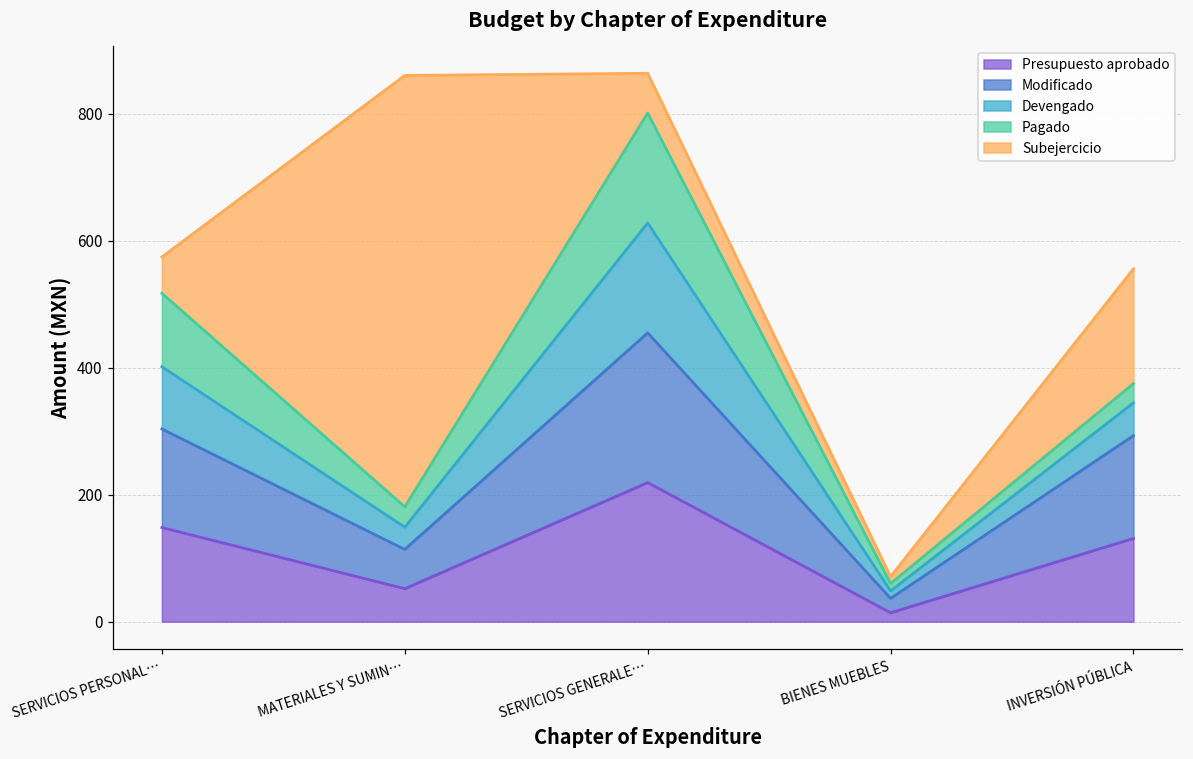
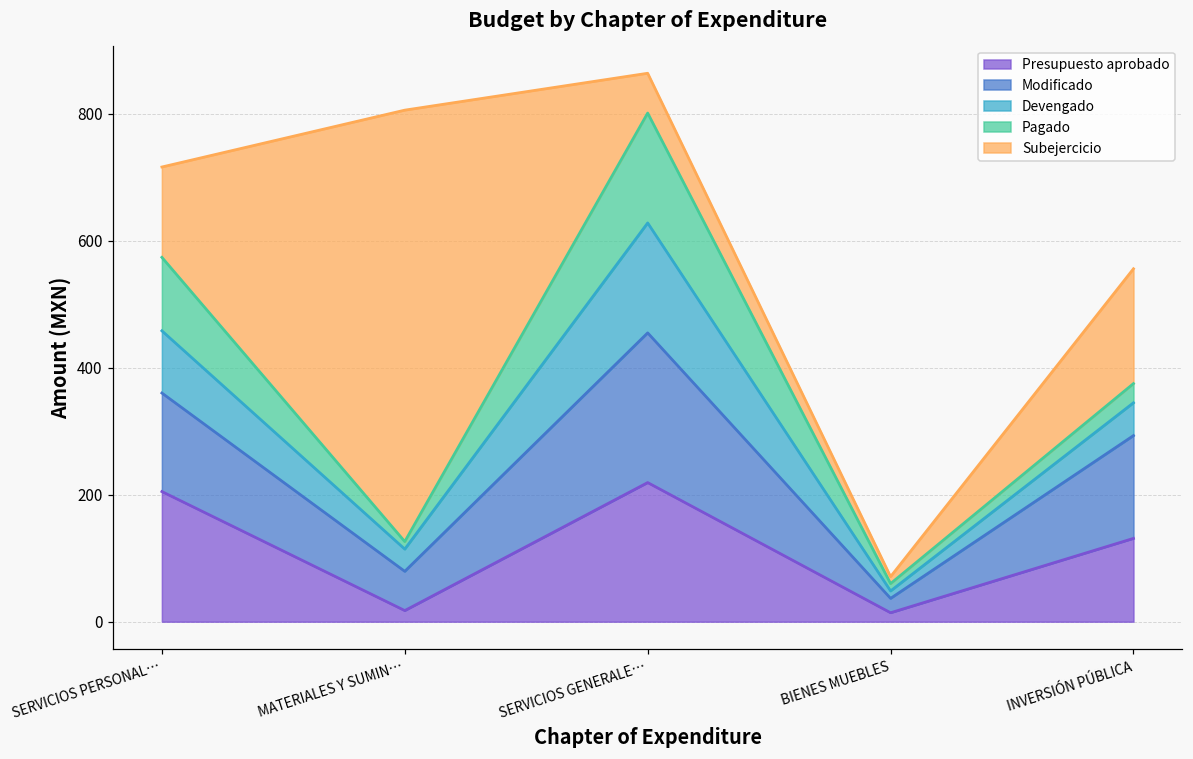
  {
    "Presupuesto aprobado": {
-     "SERVICIOS PERSONAL…": 150,
-     "MATERIALES Y SUMIN…": 50,
+     "SERVICIOS PERSONAL…": 200,
+     "MATERIALES Y SUMIN…": 20,
      "SERVICIOS GENERALE…": 220,
      "BIENES MUEBLES": 10,
      "INVERSIÓN PÚBLICA": 130
    },
    "Pagado": {
      "SERVICIOS PERSONAL…": 120,
-     "MATERIALES Y SUMIN…": 30,
+     "MATERIALES Y SUMIN…": 10,
      "SERVICIOS GENERALE…": 170,
      "BIENES MUEBLES": 10,
      "INVERSIÓN PÚBLICA": 30
    },
    "Subejercicio": {
-     "SERVICIOS PERSONAL…": 60,
+     "SERVICIOS PERSONAL…": 140,
      "MATERIALES Y SUMIN…": 680,
      "SERVICIOS GENERALE…": 60,
      "BIENES MUEBLES": 10,
      "INVERSIÓN PÚBLICA": 180
    }
  }
